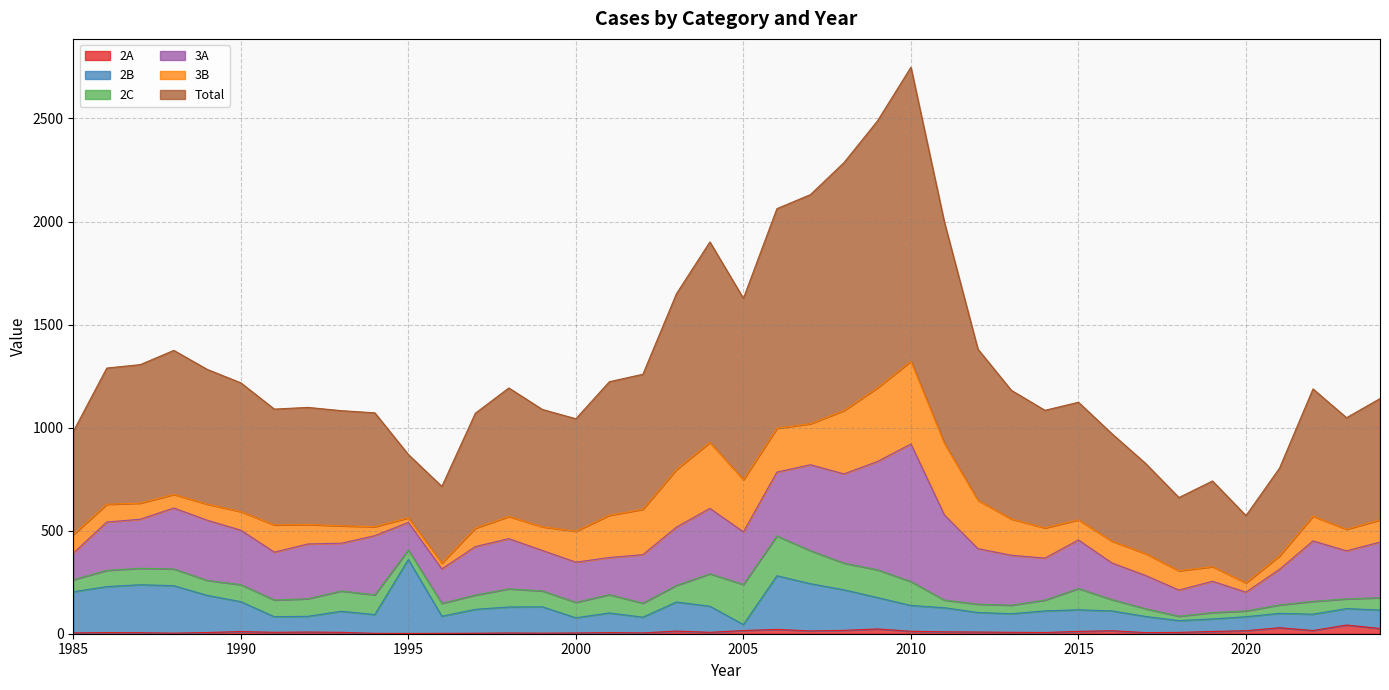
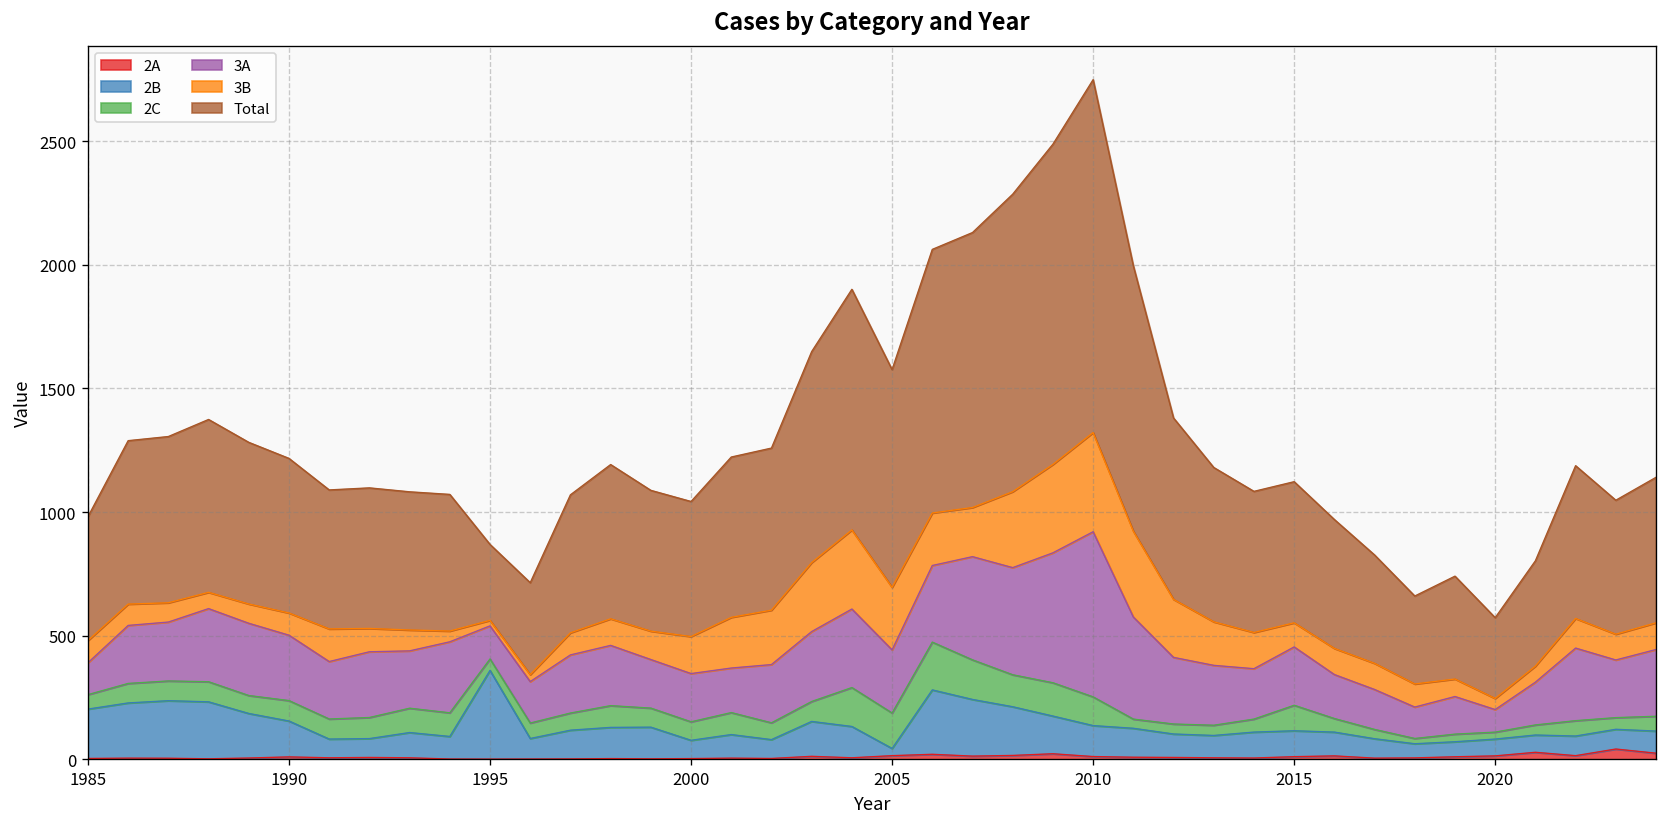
  {
    "2A": {
      "1985": 0,
      "1990": 10,
      "1995": 0,
      "2000": 0,
      "2005": 20,
      "2010": 10,
      "2015": 10,
      "2020": 10
    },
    "2B": {
      "1985": 200,
      "1990": 150,
      "1995": 360,
      "2000": 70,
      "2005": 30,
      "2010": 130,
      "2015": 100,
      "2020": 70
    },
    "2C": {
      "1985": 60,
      "1990": 80,
      "1995": 50,
      "2000": 70,
-     "2005": 190,
+     "2005": 140,
      "2010": 120,
      "2015": 100,
      "2020": 30
    },
    "3A": {
      "1985": 130,
      "1990": 260,
      "1995": 130,
      "2000": 200,
      "2005": 260,
      "2010": 670,
      "2015": 240,
      "2020": 90
    },
    "3B": {
      "1985": 90,
      "1990": 90,
      "1995": 20,
      "2000": 150,
      "2005": 250,
      "2010": 400,
      "2015": 100,
      "2020": 40
    },
    "Total": {
      "1985": 500,
      "1990": 630,
      "1995": 310,
      "2000": 550,
      "2005": 880,
      "2010": 1430,
      "2015": 570,
      "2020": 330
    }
  }
